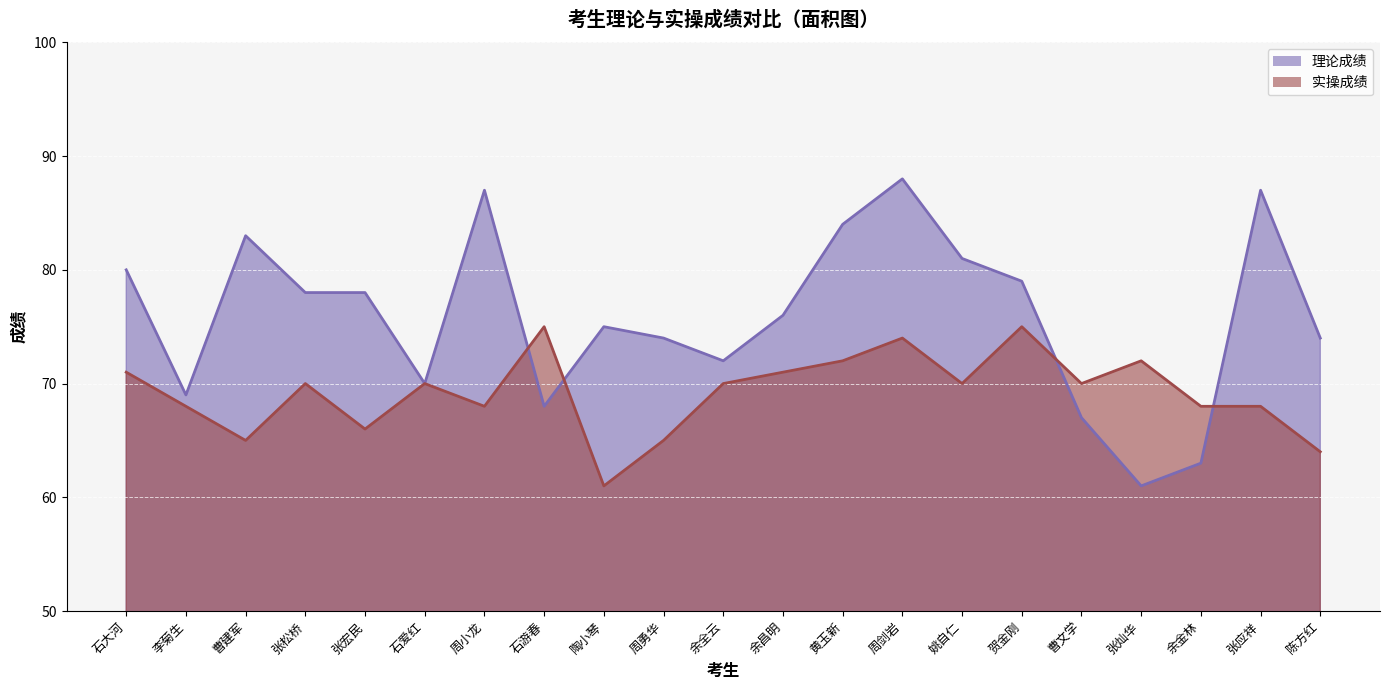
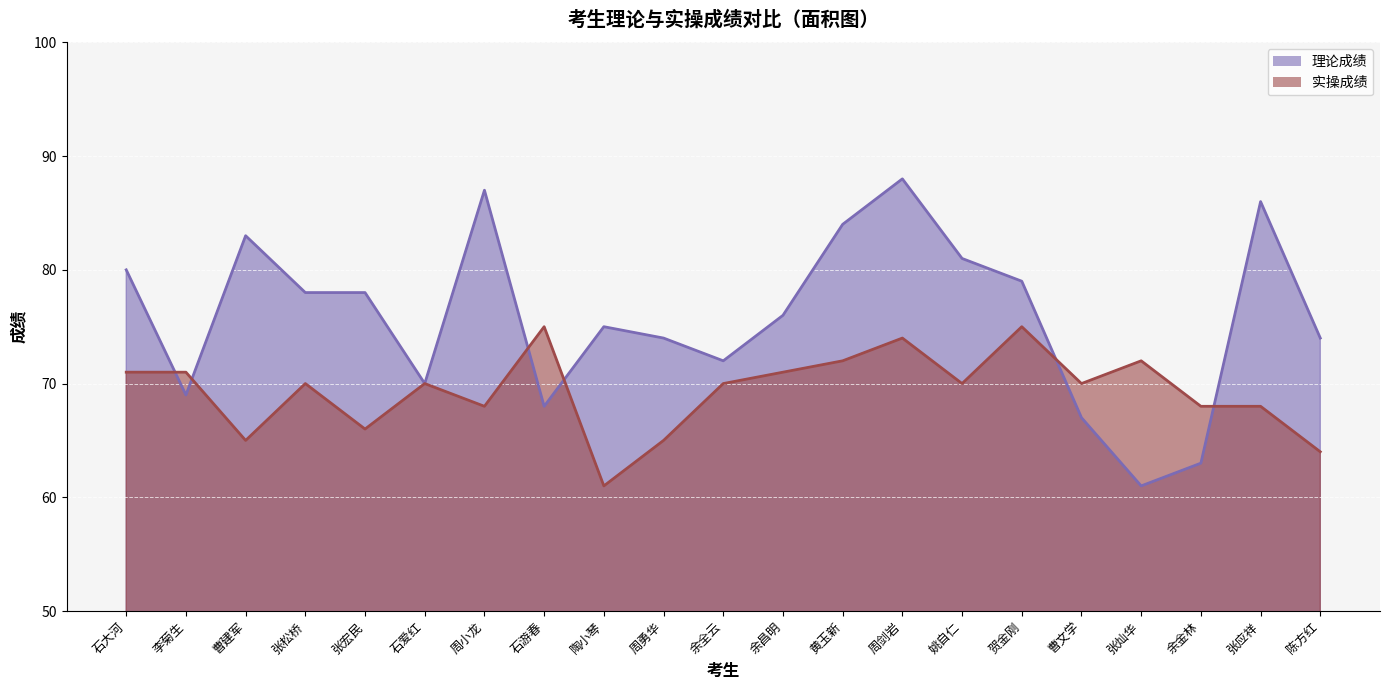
  {
    "理论成绩": {
      "石大河": 80,
      "李菊生": 69,
      "曹建军": 83,
      "张松桥": 78,
      "张宏民": 78,
      "周小龙": 87,
      "石游春": 68,
      "陶小琴": 75,
      "周勇华": 74,
      "余全云": 72,
      "余昌明": 76,
      "黄玉新": 84,
      "周剑岩": 88,
      "姚自仁": 81,
      "贺金刚": 79,
      "曹文学": 67,
      "张灿华": 61,
      "余金林": 63,
-     "张应祥": 87,
+     "张应祥": 86,
      "陈方红": 74
    },
    "实操成绩": {
      "石大河": 71,
-     "李菊生": 68,
+     "李菊生": 71,
      "曹建军": 65,
      "张松桥": 70,
      "张宏民": 66,
      "周小龙": 68,
      "石游春": 75,
      "陶小琴": 61,
      "周勇华": 65,
      "余全云": 70,
      "余昌明": 71,
      "黄玉新": 72,
      "周剑岩": 74,
      "姚自仁": 70,
      "贺金刚": 75,
      "曹文学": 70,
      "张灿华": 72,
      "余金林": 68,
      "张应祥": 68,
      "陈方红": 64
    }
  }
